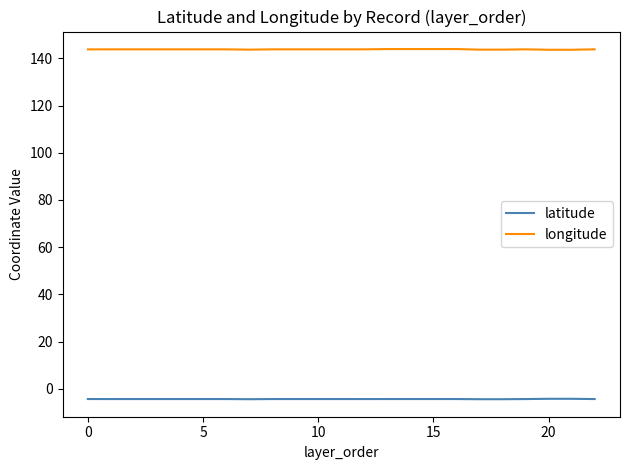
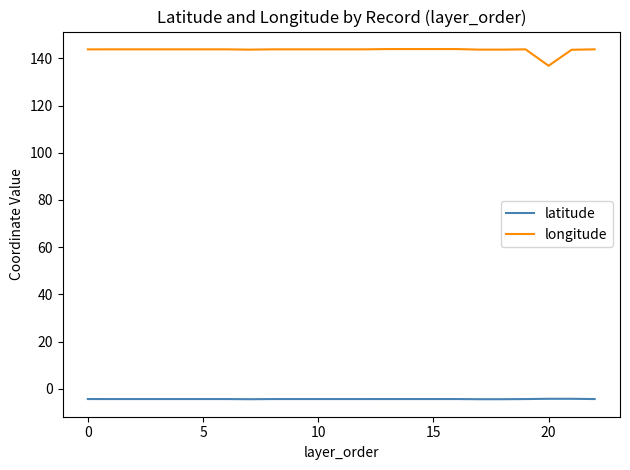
  {
    "latitude": {
      "0": -4,
      "5": -4,
      "10": -4,
      "15": -4,
      "20": -4
    },
    "longitude": {
      "0": 144,
      "5": 144,
      "10": 144,
      "15": 144,
-     "20": 144
+     "20": 137
    }
  }
